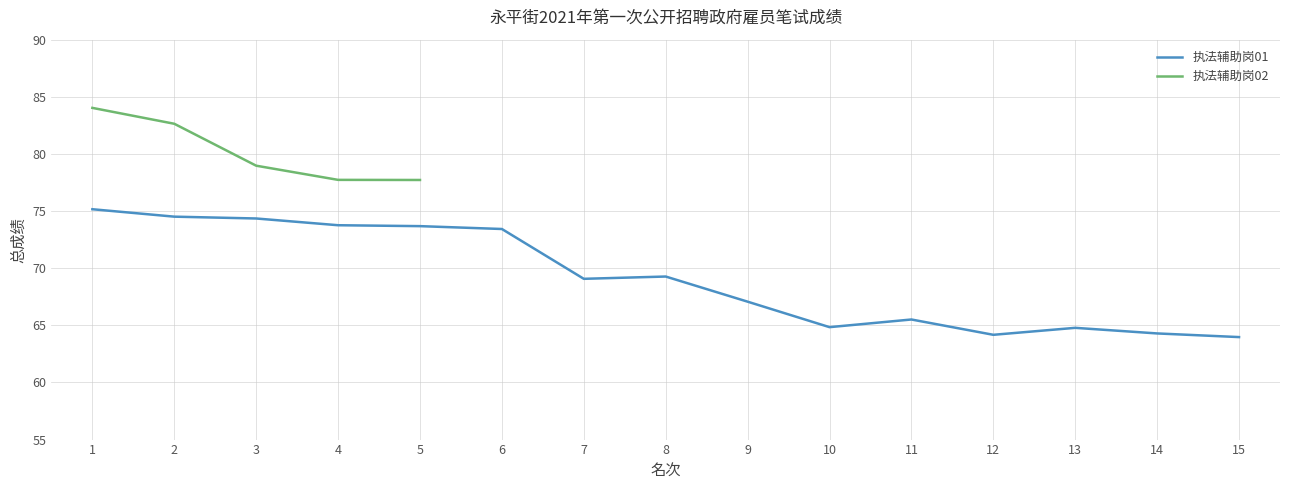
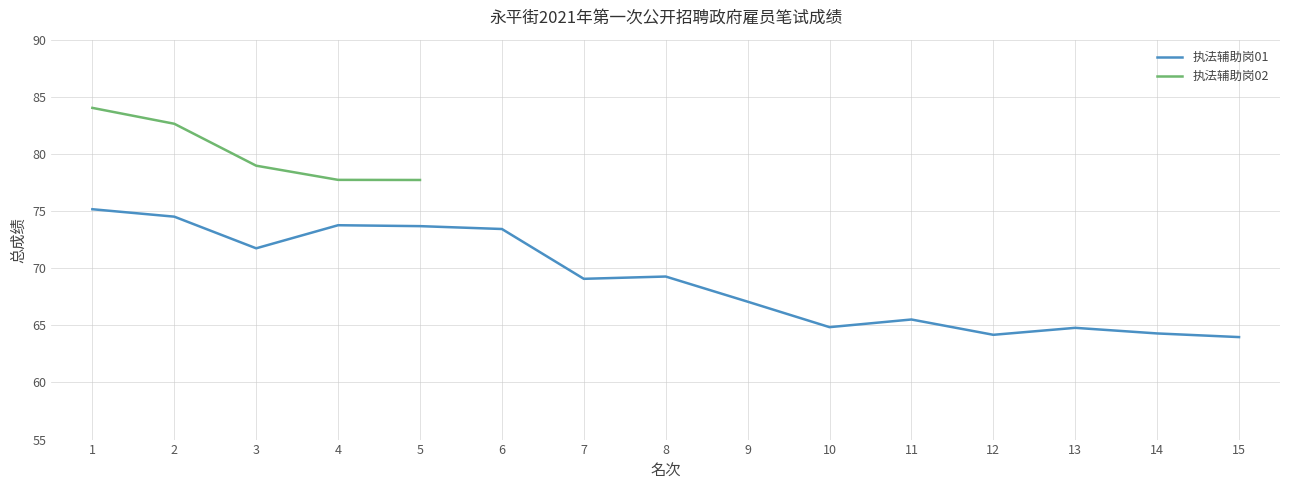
  {
    "执法辅助岗01": {
      "1": 75.2,
      "2": 74.5,
-     "3": 74.4,
+     "3": 71.7,
      "4": 73.8,
      "5": 73.7,
      "6": 73.4,
      "7": 69.1,
      "8": 69.3,
      "9": 67.1,
      "10": 64.8,
      "11": 65.5,
      "12": 64.2,
      "13": 64.8,
      "14": 64.3,
      "15": 64.0
    },
    "执法辅助岗02": {
      "1": 84.0,
      "2": 82.6,
      "3": 79.0,
      "4": 77.7,
      "5": 77.7
    }
  }
